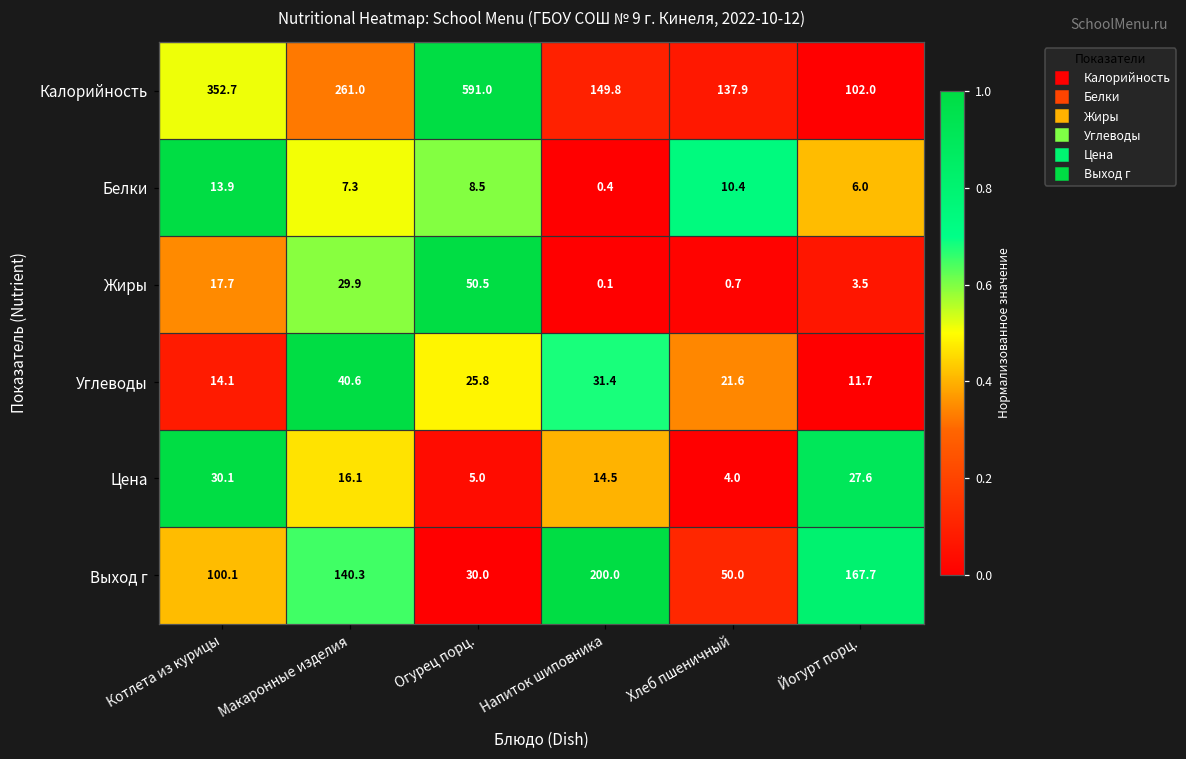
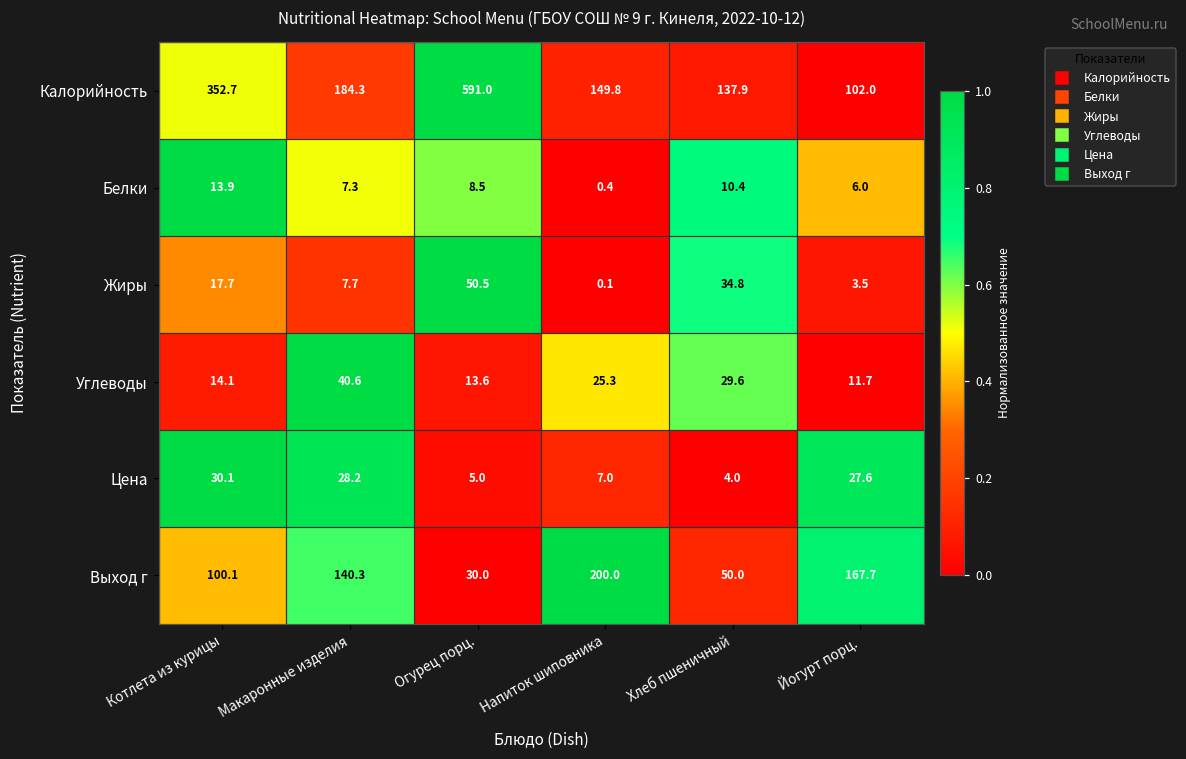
  {
    "Калорийность": {
      "Котлета из курицы": 352.7,
-     "Макаронные изделия": 261.0,
+     "Макаронные изделия": 184.3,
      "Огурец порц.": 591.0,
      "Напиток шиповника": 149.8,
      "Хлеб пшеничный": 137.9,
      "Йогурт порц.": 102.0
    },
    "Белки": {
      "Котлета из курицы": 13.9,
      "Макаронные изделия": 7.3,
      "Огурец порц.": 8.5,
      "Напиток шиповника": 0.4,
      "Хлеб пшеничный": 10.4,
      "Йогурт порц.": 6.0
    },
    "Жиры": {
      "Котлета из курицы": 17.7,
-     "Макаронные изделия": 29.9,
+     "Макаронные изделия": 7.7,
      "Огурец порц.": 50.5,
      "Напиток шиповника": 0.1,
-     "Хлеб пшеничный": 0.7,
+     "Хлеб пшеничный": 34.8,
      "Йогурт порц.": 3.5
    },
    "Углеводы": {
      "Котлета из курицы": 14.1,
      "Макаронные изделия": 40.6,
-     "Огурец порц.": 25.8,
-     "Напиток шиповника": 31.4,
-     "Хлеб пшеничный": 21.6,
+     "Огурец порц.": 13.6,
+     "Напиток шиповника": 25.3,
+     "Хлеб пшеничный": 29.6,
      "Йогурт порц.": 11.7
    },
    "Цена": {
      "Котлета из курицы": 30.1,
-     "Макаронные изделия": 16.1,
+     "Макаронные изделия": 28.2,
      "Огурец порц.": 5.0,
-     "Напиток шиповника": 14.5,
+     "Напиток шиповника": 7.0,
      "Хлеб пшеничный": 4.0,
      "Йогурт порц.": 27.6
    },
    "Выход г": {
      "Котлета из курицы": 100.1,
      "Макаронные изделия": 140.3,
      "Огурец порц.": 30.0,
      "Напиток шиповника": 200.0,
      "Хлеб пшеничный": 50.0,
      "Йогурт порц.": 167.7
    }
  }
